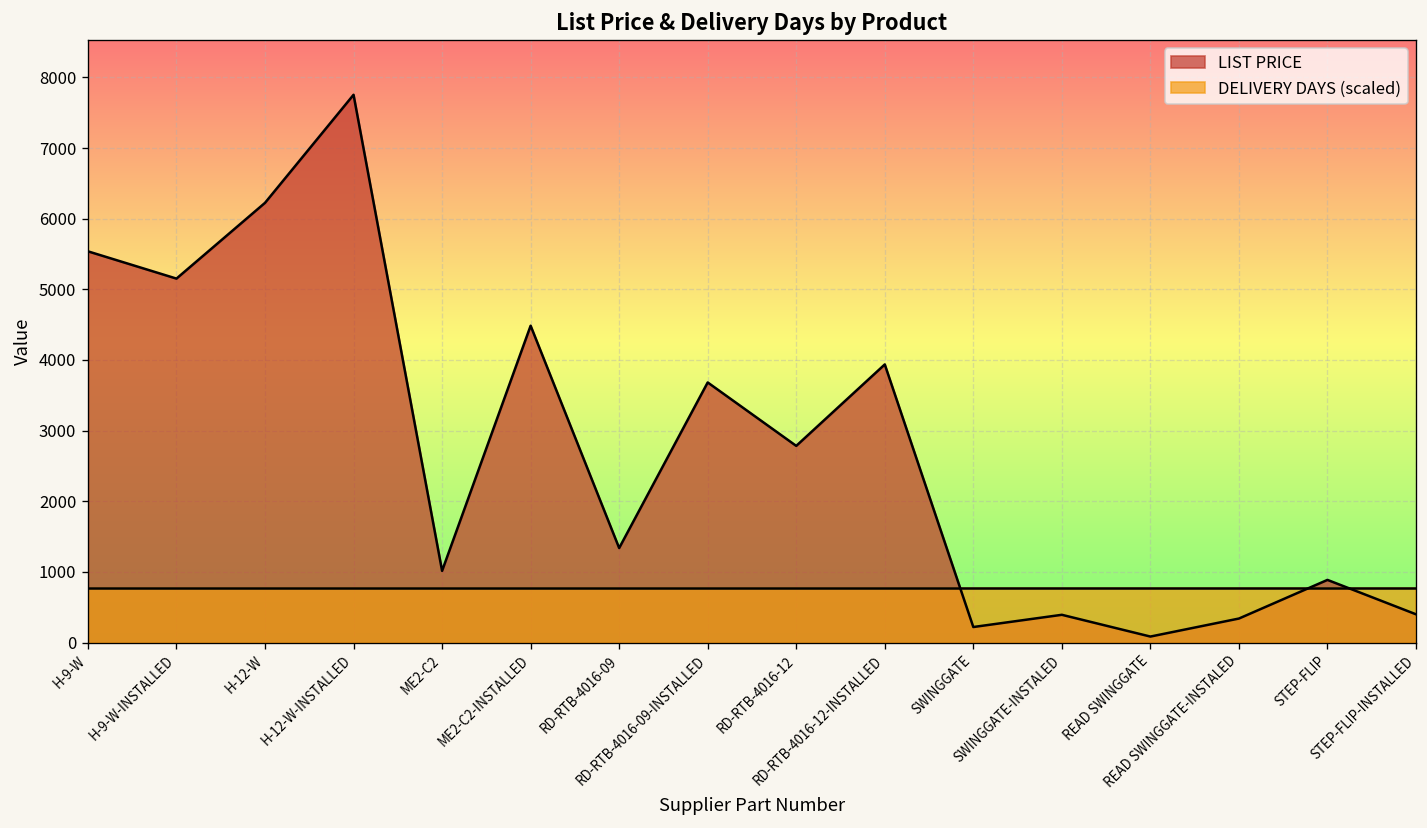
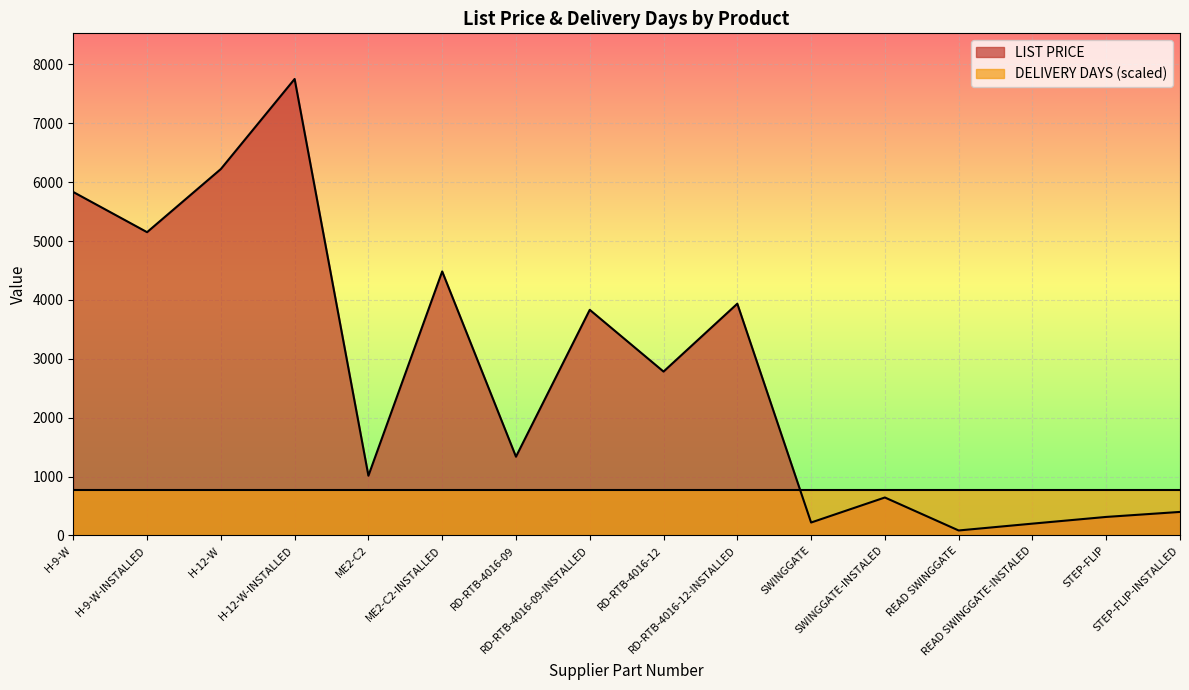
  {
    "LIST PRICE": {
-     "H-9-W": 5500,
+     "H-9-W": 5800,
      "H-9-W-INSTALLED": 5200,
      "H-12-W": 6200,
      "H-12-W-INSTALLED": 7800,
      "ME2-C2": 1000,
      "ME2-C2-INSTALLED": 4500,
      "RD-RTB-4016-09": 1300,
-     "RD-RTB-4016-09-INSTALLED": 3700,
+     "RD-RTB-4016-09-INSTALLED": 3800,
      "RD-RTB-4016-12": 2800,
      "RD-RTB-4016-12-INSTALLED": 3900,
      "SWINGGATE": 200,
-     "SWINGGATE-INSTALED": 400,
+     "SWINGGATE-INSTALED": 600,
      "READ SWINGGATE": 100,
-     "READ SWINGGATE-INSTALED": 300,
-     "STEP-FLIP": 900,
+     "READ SWINGGATE-INSTALED": 200,
+     "STEP-FLIP": 300,
      "STEP-FLIP-INSTALLED": 400
    },
    "DELIVERY DAYS (scaled)": {
      "H-9-W": 800,
      "H-9-W-INSTALLED": 800,
      "H-12-W": 800,
      "H-12-W-INSTALLED": 800,
      "ME2-C2": 800,
      "ME2-C2-INSTALLED": 800,
      "RD-RTB-4016-09": 800,
      "RD-RTB-4016-09-INSTALLED": 800,
      "RD-RTB-4016-12": 800,
      "RD-RTB-4016-12-INSTALLED": 800,
      "SWINGGATE": 800,
      "SWINGGATE-INSTALED": 800,
      "READ SWINGGATE": 800,
      "READ SWINGGATE-INSTALED": 800,
      "STEP-FLIP": 800,
      "STEP-FLIP-INSTALLED": 800
    }
  }
